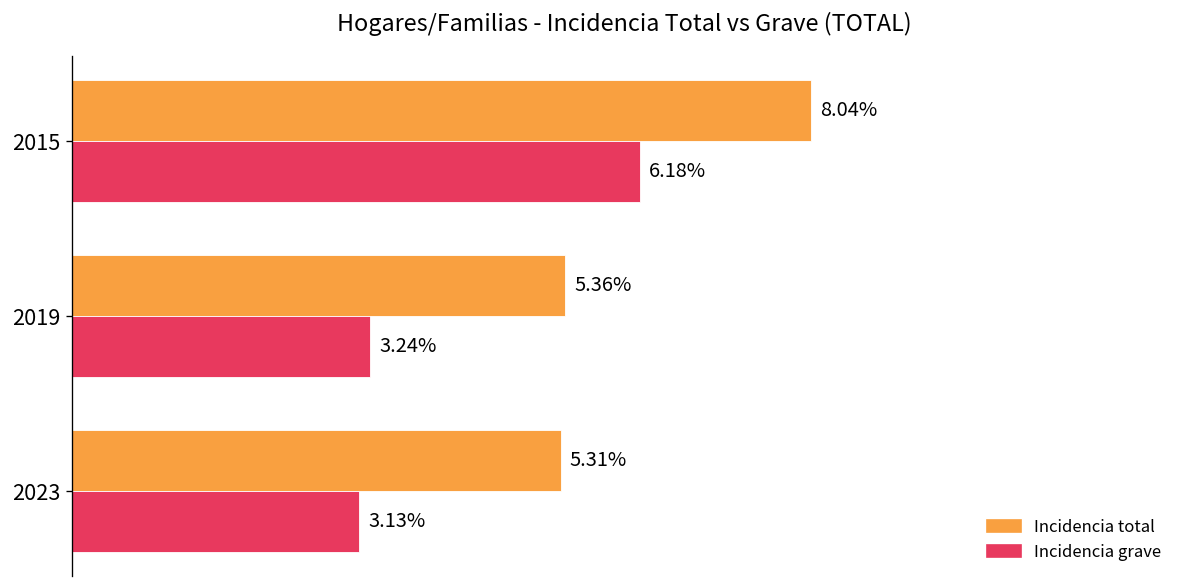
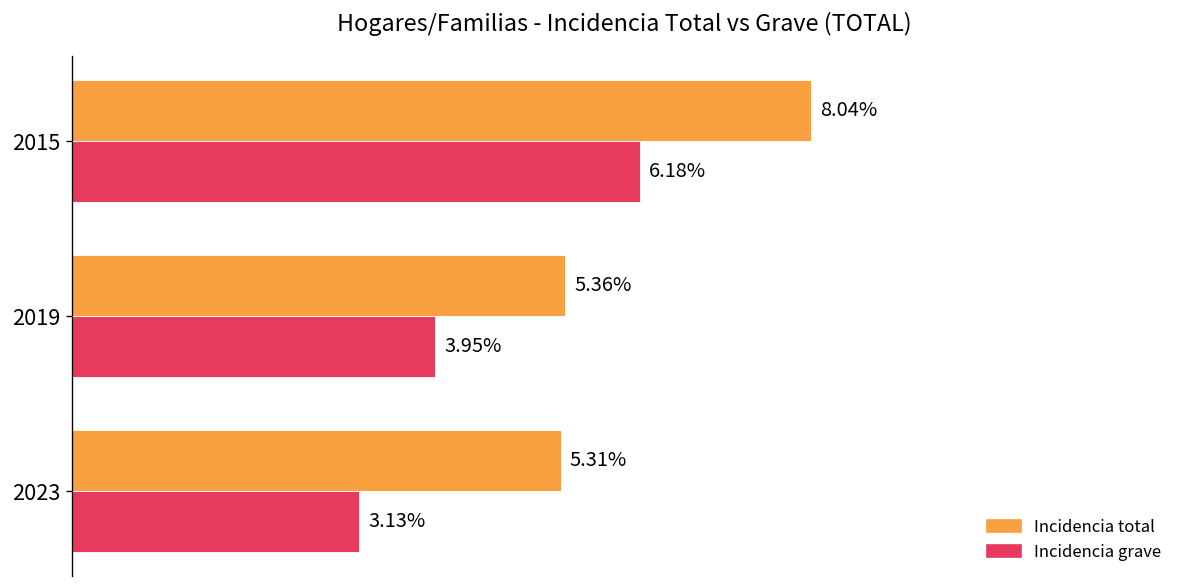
  {
    "Incidencia total": {
      "2015": "8.04%",
      "2019": "5.36%",
      "2023": "5.31%"
    },
    "Incidencia grave": {
      "2015": "6.18%",
-     "2019": "3.24%",
+     "2019": "3.95%",
      "2023": "3.13%"
    }
  }
